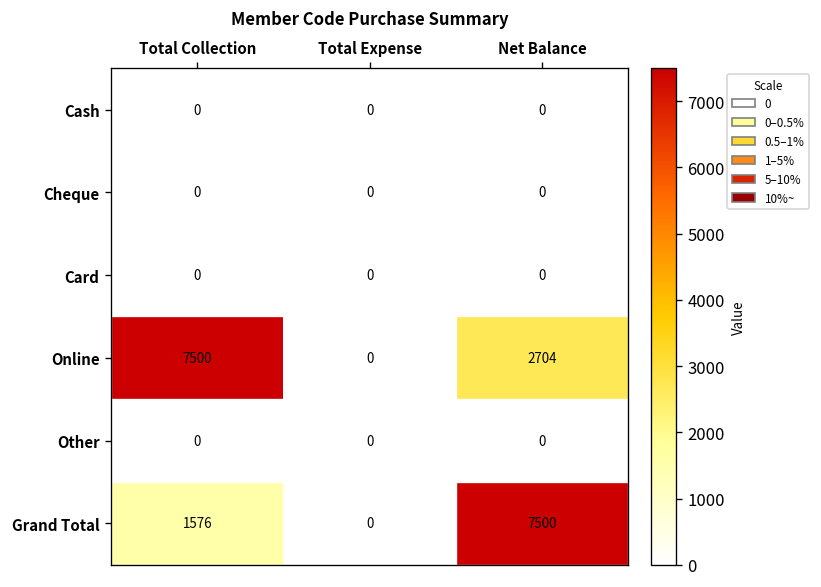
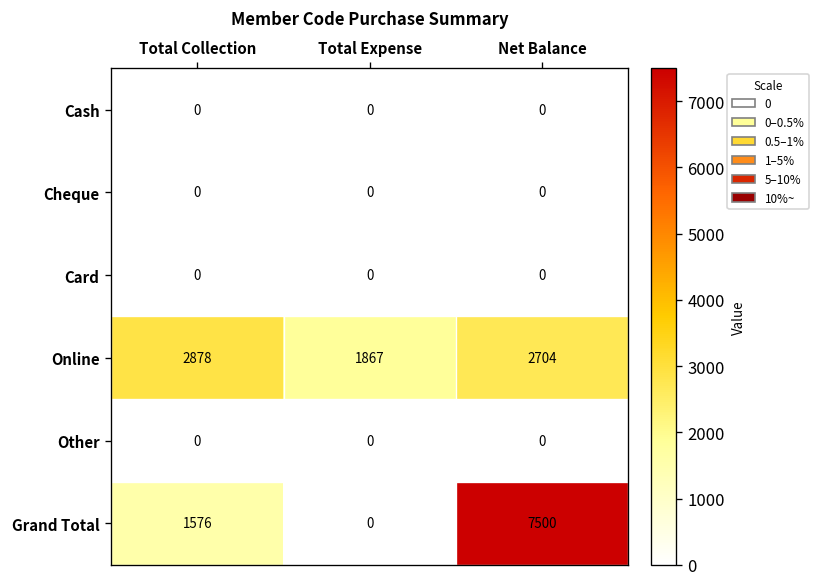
  {
    "Cash": {
      "Total Collection": 0,
      "Total Expense": 0,
      "Net Balance": 0
    },
    "Cheque": {
      "Total Collection": 0,
      "Total Expense": 0,
      "Net Balance": 0
    },
    "Card": {
      "Total Collection": 0,
      "Total Expense": 0,
      "Net Balance": 0
    },
    "Online": {
-     "Total Collection": 7500,
-     "Total Expense": 0,
+     "Total Collection": 2878,
+     "Total Expense": 1867,
      "Net Balance": 2704
    },
    "Other": {
      "Total Collection": 0,
      "Total Expense": 0,
      "Net Balance": 0
    },
    "Grand Total": {
      "Total Collection": 1576,
      "Total Expense": 0,
      "Net Balance": 7500
    }
  }
